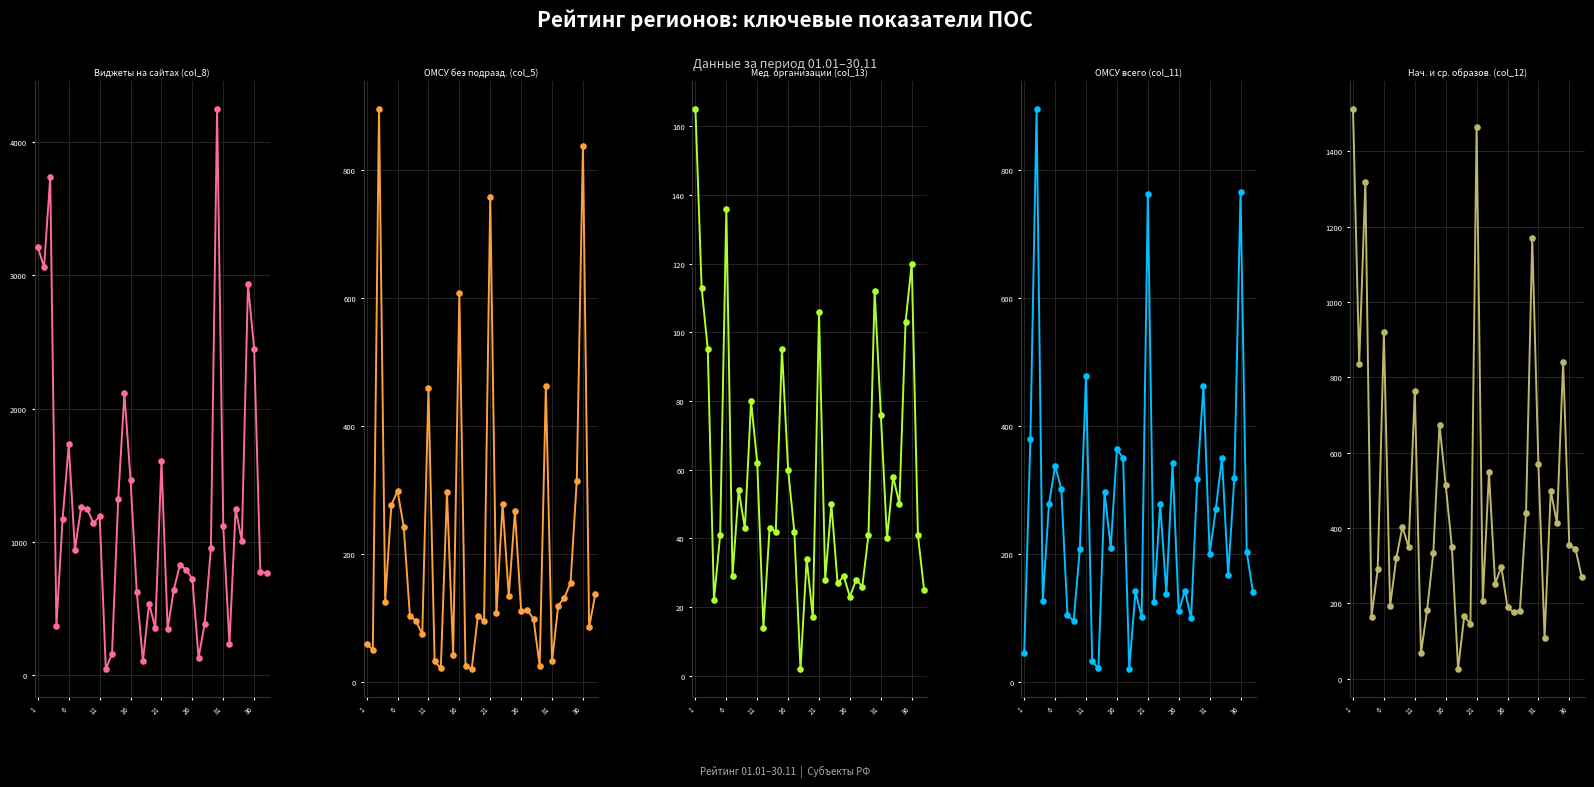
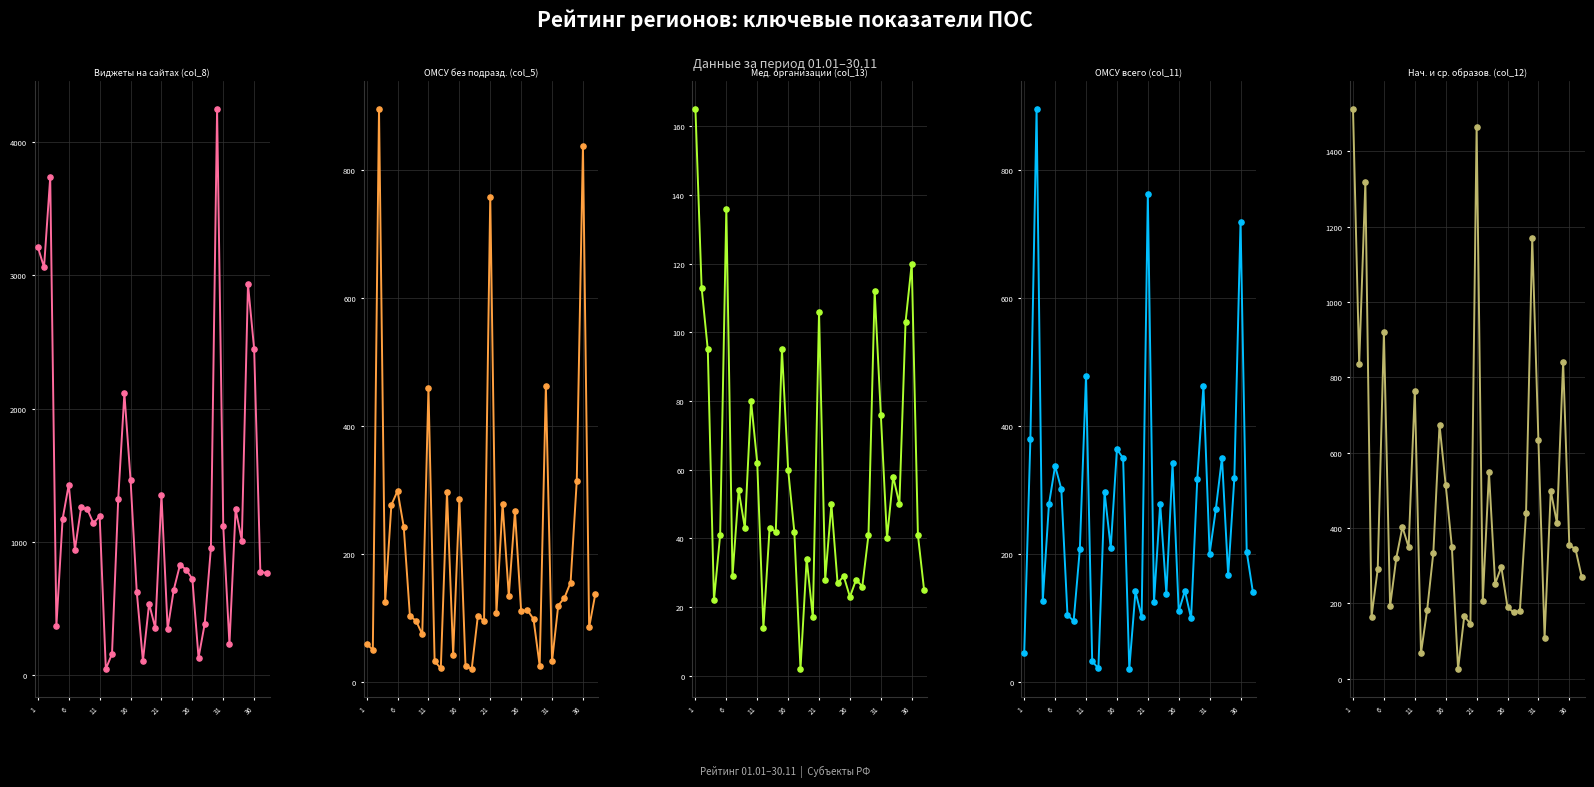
  {
    "Виджеты на сайтах (col_8)": {
      "1": 3210,
-     "6": 1730,
+     "6": 1430,
      "11": 1200,
      "16": 1470,
-     "21": 1610,
+     "21": 1350,
      "26": 720,
      "31": 1120,
      "36": 2450
    },
    "ОМСУ без подразд. (col_5)": {
      "1": 60,
      "6": 300,
      "11": 460,
-     "16": 610,
+     "16": 290,
      "21": 760,
      "26": 110,
      "31": 30,
      "36": 840
    },
    "Мед. организации (col_13)": {
      "1": 165,
      "6": 136,
      "11": 62,
      "16": 60,
      "21": 106,
      "26": 23,
      "31": 76,
      "36": 120
    },
    "ОМСУ всего (col_11)": {
      "1": 50,
      "6": 340,
      "11": 480,
      "16": 360,
      "21": 760,
      "26": 110,
      "31": 200,
-     "36": 770
+     "36": 720
    },
    "Нач. и ср. образов. (col_12)": {
      "1": 1510,
      "6": 920,
      "11": 770,
      "16": 510,
      "21": 1460,
      "26": 190,
-     "31": 570,
+     "31": 630,
      "36": 360
    }
  }
